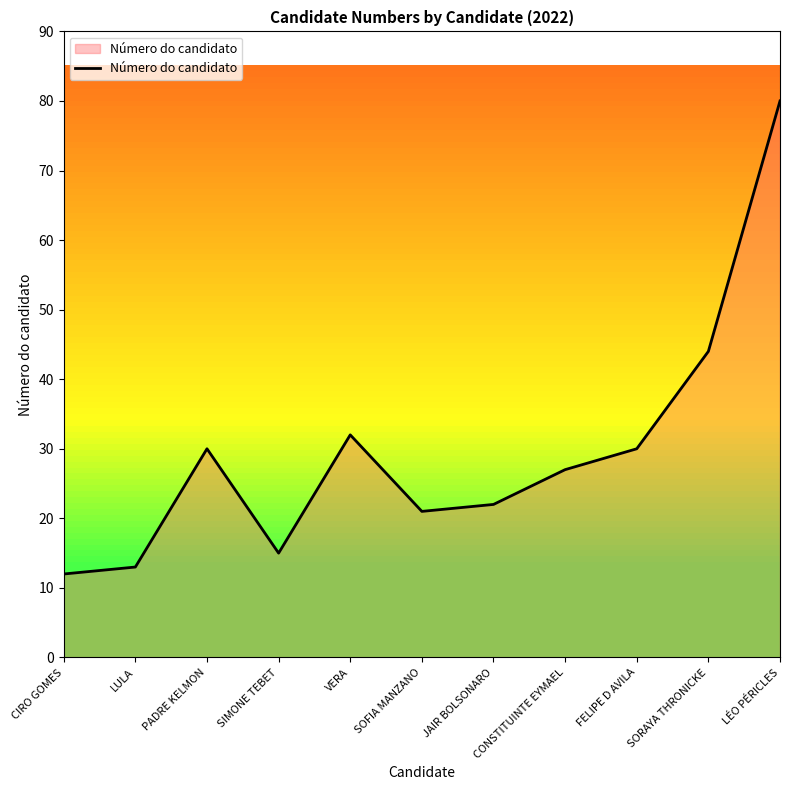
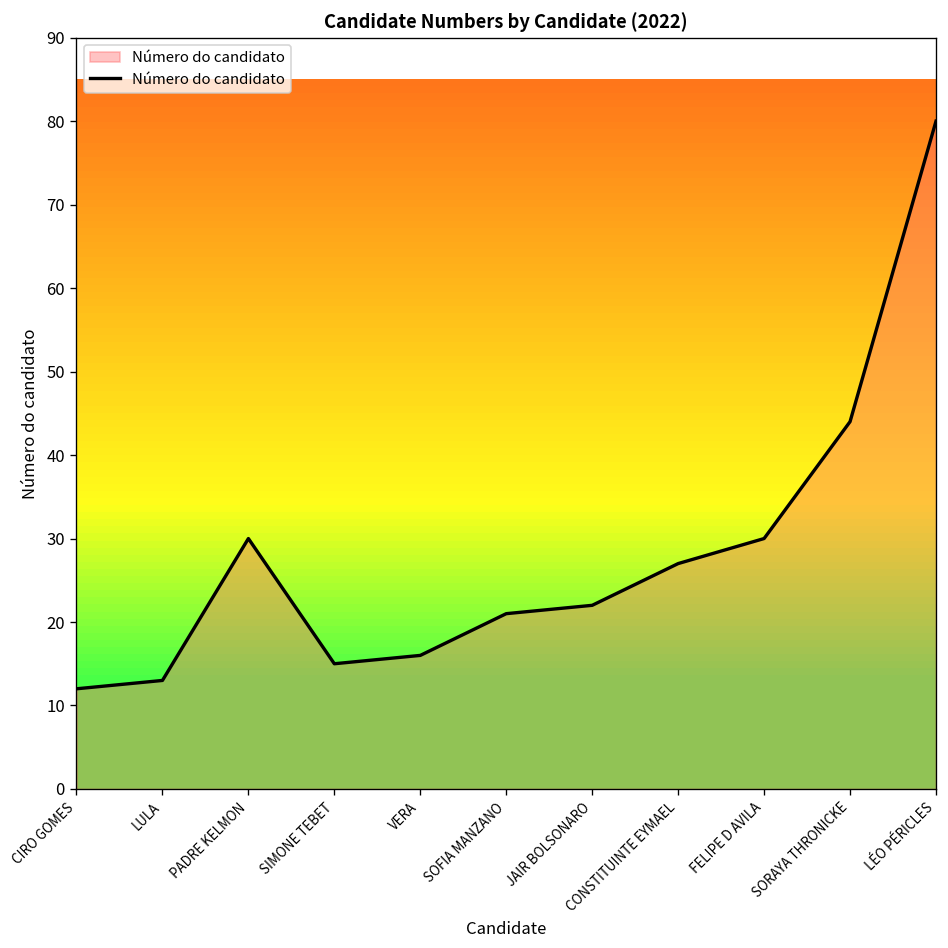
  {
    "CIRO GOMES": 12,
    "LULA": 13,
    "PADRE KELMON": 30,
    "SIMONE TEBET": 15,
-   "VERA": 32,
+   "VERA": 16,
    "SOFIA MANZANO": 21,
    "JAIR BOLSONARO": 22,
    "CONSTITUINTE EYMAEL": 27,
    "FELIPE D AVILA": 30,
    "SORAYA THRONICKE": 44,
    "LÉO PÉRICLES": 80
  }
